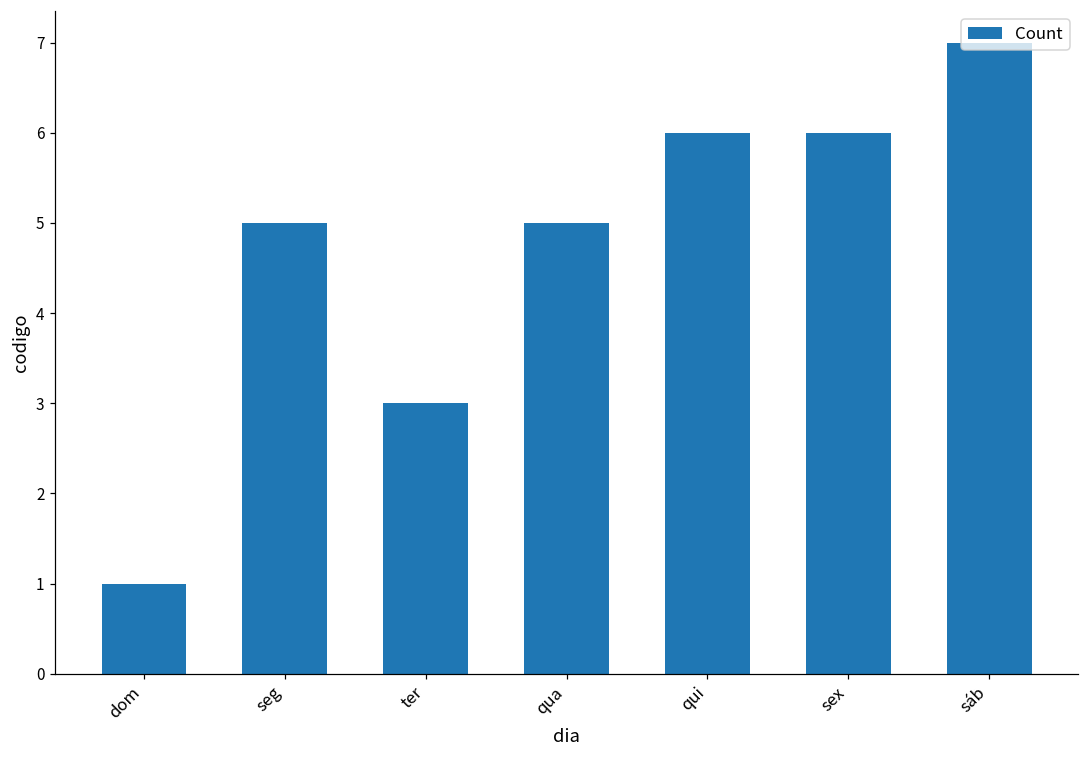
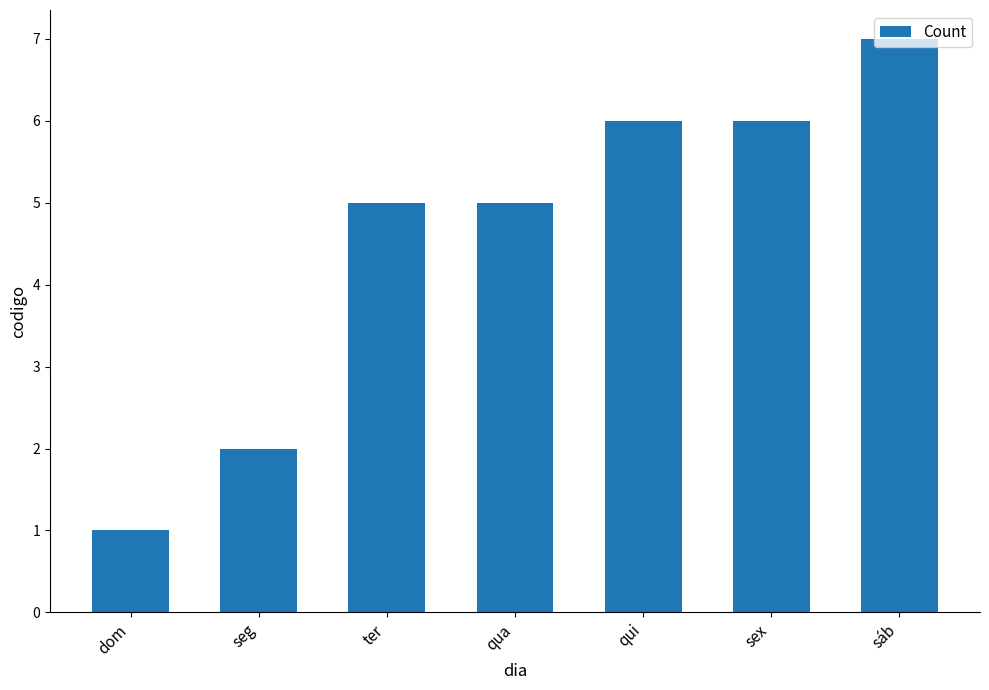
  {
    "dom": 1,
-   "seg": 5,
-   "ter": 3,
+   "seg": 2,
+   "ter": 5,
    "qua": 5,
    "qui": 6,
    "sex": 6
  }
